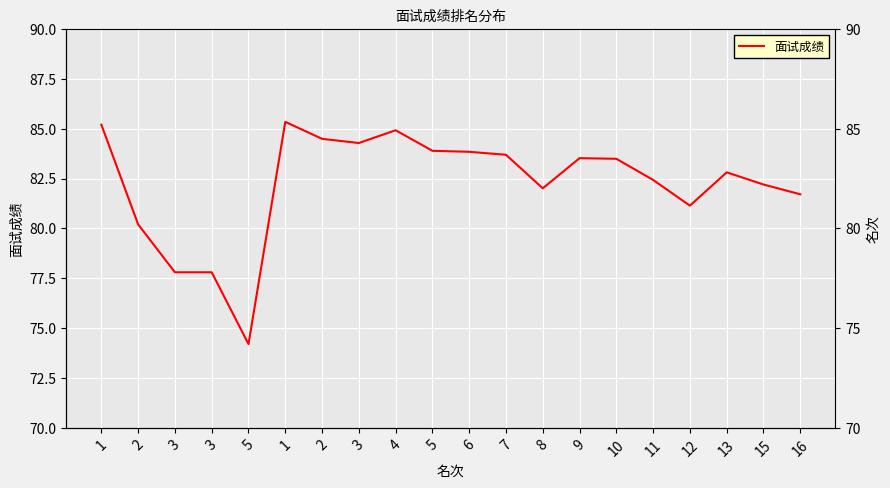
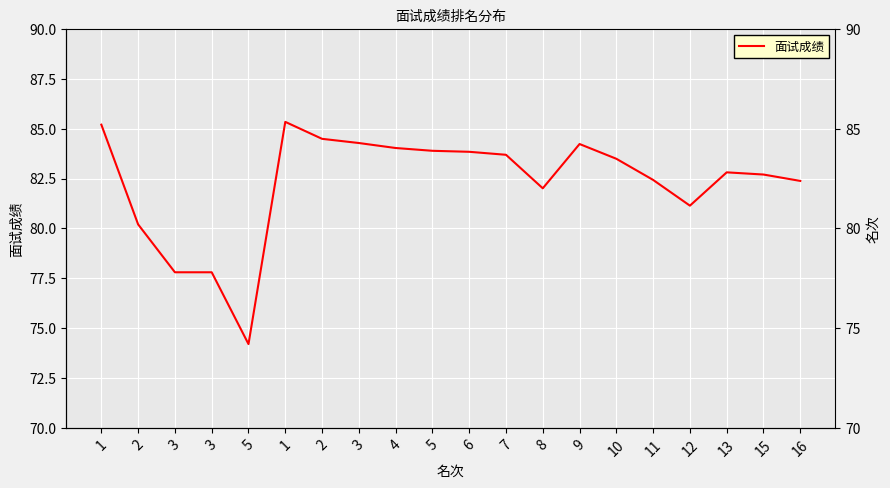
  {
-   "4": 84.9,
+   "4": 84.0,
    "6": 83.8,
    "7": 83.7,
    "8": 82.0,
-   "9": 83.5,
+   "9": 84.2,
    "10": 83.5,
    "11": 82.4,
    "12": 81.1,
    "13": 82.8,
-   "15": 82.2,
-   "16": 81.7
+   "15": 82.7,
+   "16": 82.4
  }
